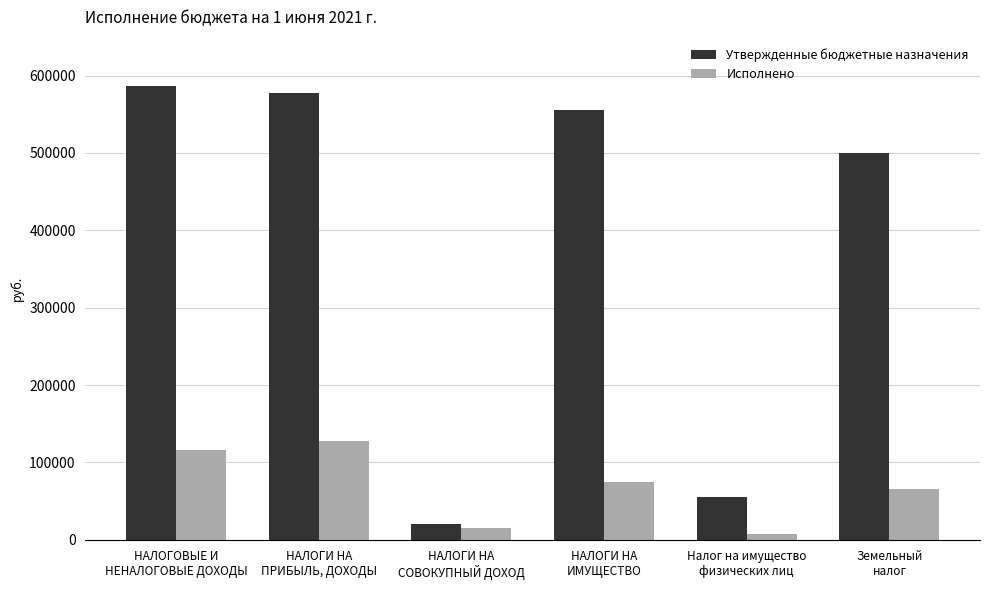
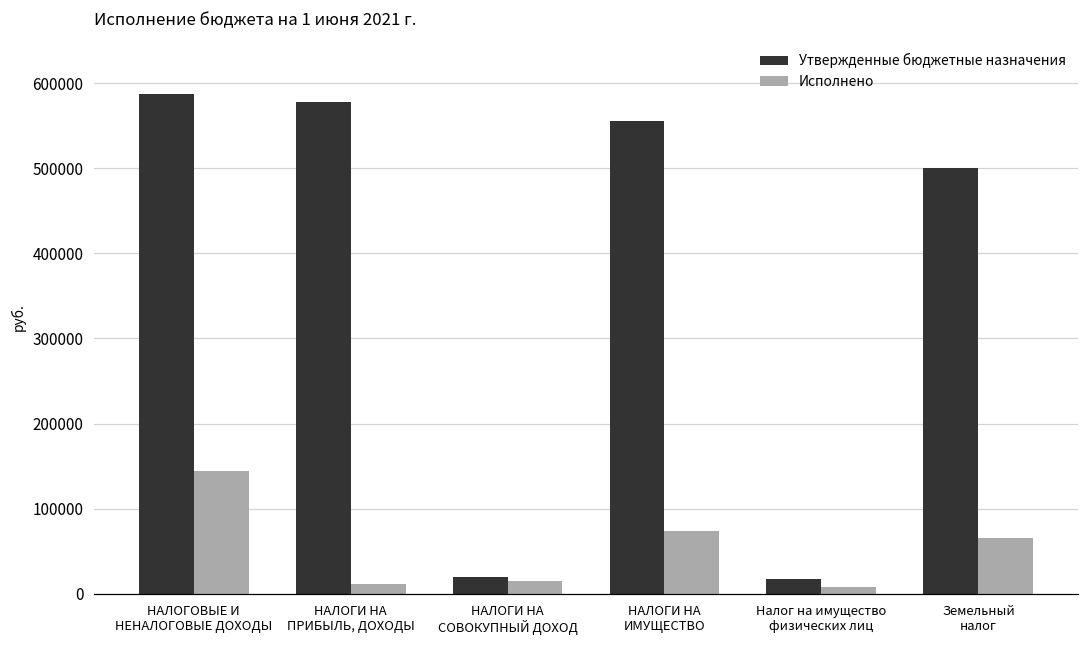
  {
    "Утвержденные бюджетные назначения": {
      "НАЛОГОВЫЕ И НЕНАЛОГОВЫЕ ДОХОДЫ": 590000,
      "НАЛОГИ НА ПРИБЫЛЬ, ДОХОДЫ": 580000,
      "НАЛОГИ НА СОВОКУПНЫЙ ДОХОД": 20000,
      "НАЛОГИ НА ИМУЩЕСТВО": 560000,
-     "Налог на имущество физических лиц": 60000,
+     "Налог на имущество физических лиц": 20000,
      "Земельный налог": 500000
    },
    "Исполнено": {
-     "НАЛОГОВЫЕ И НЕНАЛОГОВЫЕ ДОХОДЫ": 120000,
-     "НАЛОГИ НА ПРИБЫЛЬ, ДОХОДЫ": 130000,
+     "НАЛОГОВЫЕ И НЕНАЛОГОВЫЕ ДОХОДЫ": 140000,
+     "НАЛОГИ НА ПРИБЫЛЬ, ДОХОДЫ": 10000,
      "НАЛОГИ НА СОВОКУПНЫЙ ДОХОД": 10000,
      "НАЛОГИ НА ИМУЩЕСТВО": 70000,
      "Налог на имущество физических лиц": 10000,
      "Земельный налог": 70000
    }
  }
